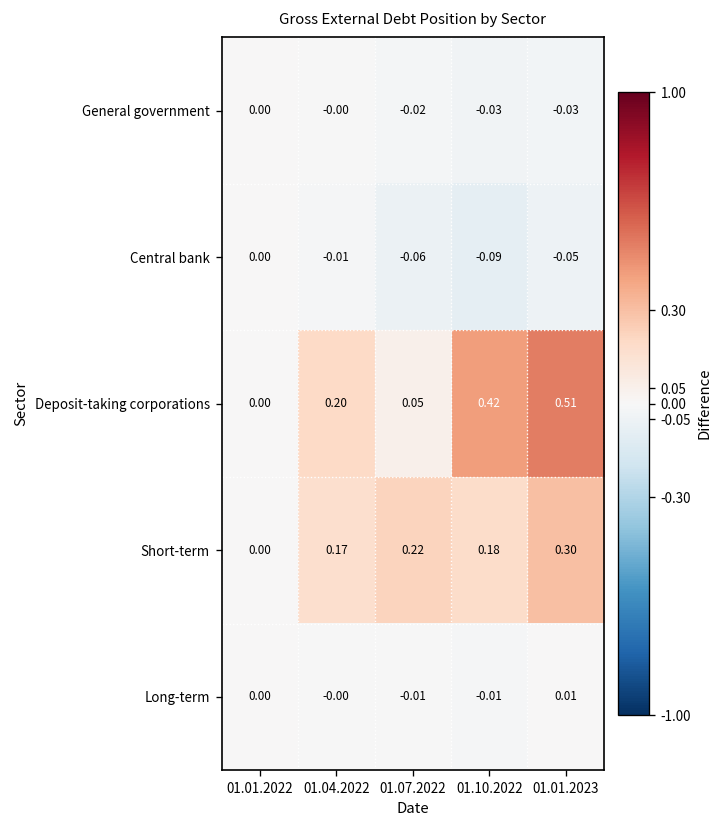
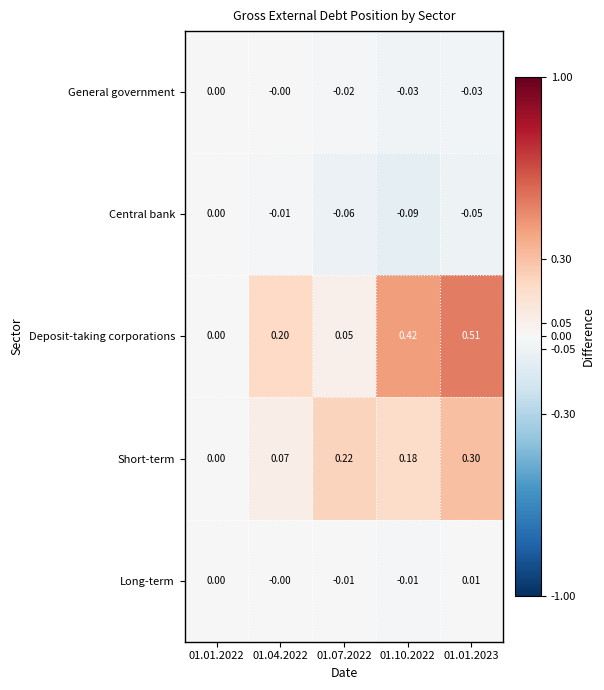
  {
    "General government": {
      "01.01.2022": 0.00,
      "01.04.2022": -0.00,
      "01.07.2022": -0.02,
      "01.10.2022": -0.03,
      "01.01.2023": -0.03
    },
    "Central bank": {
      "01.01.2022": 0.00,
      "01.04.2022": -0.01,
      "01.07.2022": -0.06,
      "01.10.2022": -0.09,
      "01.01.2023": -0.05
    },
    "Deposit-taking corporations": {
      "01.01.2022": 0.00,
      "01.04.2022": 0.20,
      "01.07.2022": 0.05,
      "01.10.2022": 0.42,
      "01.01.2023": 0.51
    },
    "Short-term": {
      "01.01.2022": 0.00,
-     "01.04.2022": 0.17,
+     "01.04.2022": 0.07,
      "01.07.2022": 0.22,
      "01.10.2022": 0.18,
      "01.01.2023": 0.30
    },
    "Long-term": {
      "01.01.2022": 0.00,
      "01.04.2022": -0.00,
      "01.07.2022": -0.01,
      "01.10.2022": -0.01,
      "01.01.2023": 0.01
    }
  }
